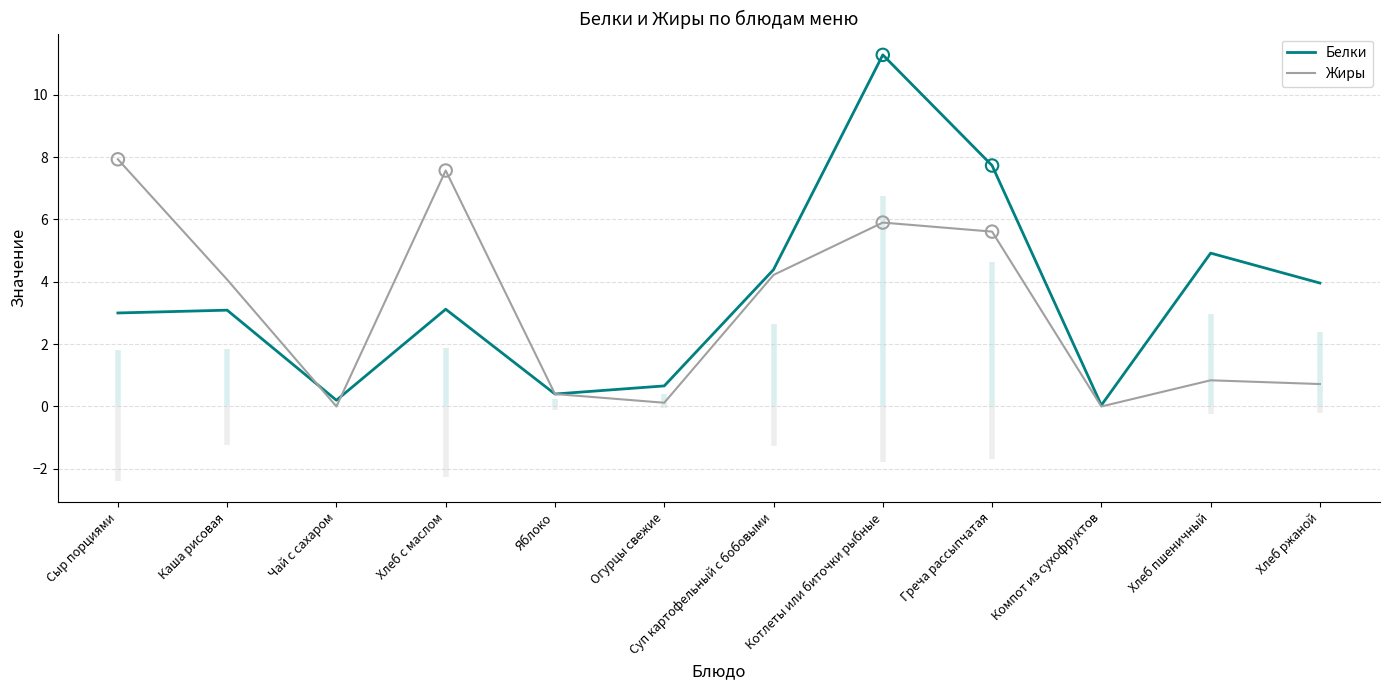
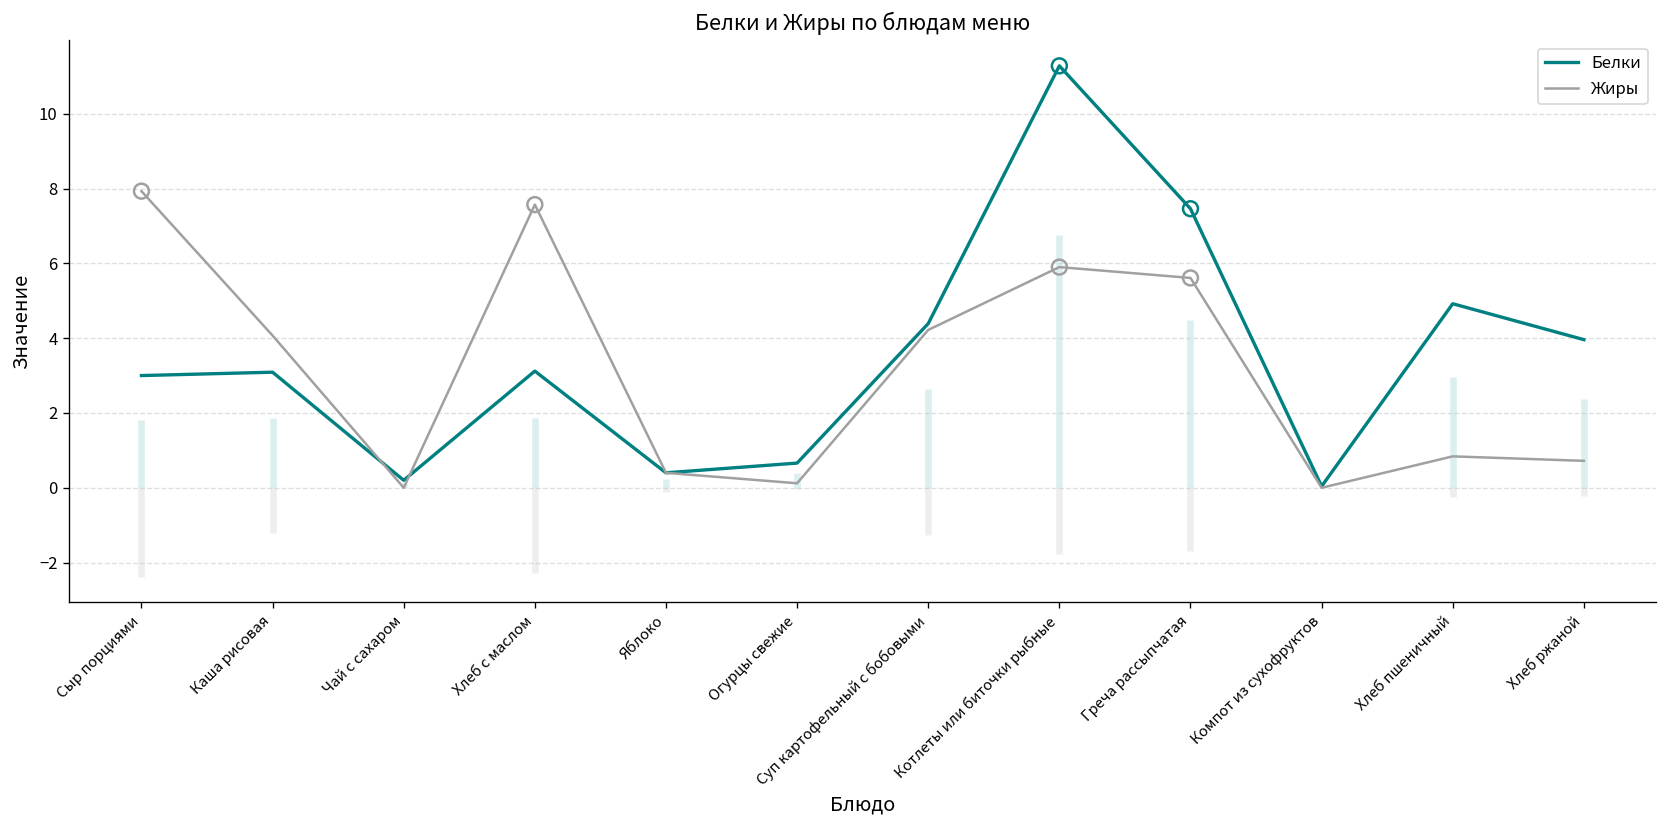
  {
    "Белки": {
      "Сыр порциями": 3.0,
      "Каша рисовая": 3.1,
      "Чай с сахаром": 0.2,
      "Хлеб с маслом": 3.1,
      "Огурцы свежие": 0.7,
      "Суп картофельный с бобовыми": 4.4,
-     "Греча рассыпчатая": 7.7,
+     "Греча рассыпчатая": 7.5,
      "Хлеб пшеничный": 4.9,
      "Хлеб ржаной": 4.0
    },
    "Жиры": {
      "Каша рисовая": 4.1,
      "Чай с сахаром": 0.0,
      "Огурцы свежие": 0.1,
      "Суп картофельный с бобовыми": 4.2,
      "Хлеб пшеничный": 0.8,
      "Хлеб ржаной": 0.7
    }
  }
